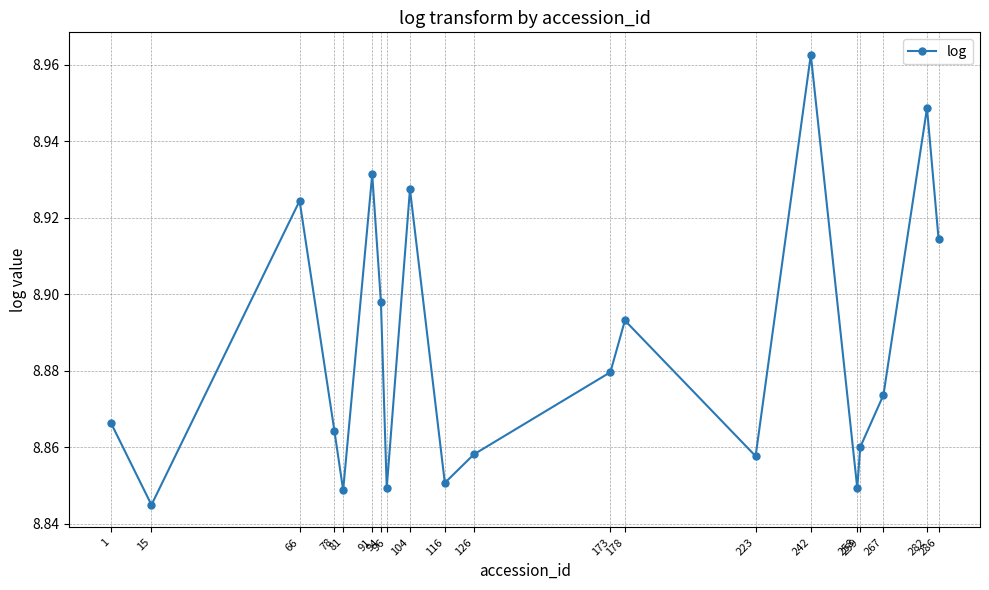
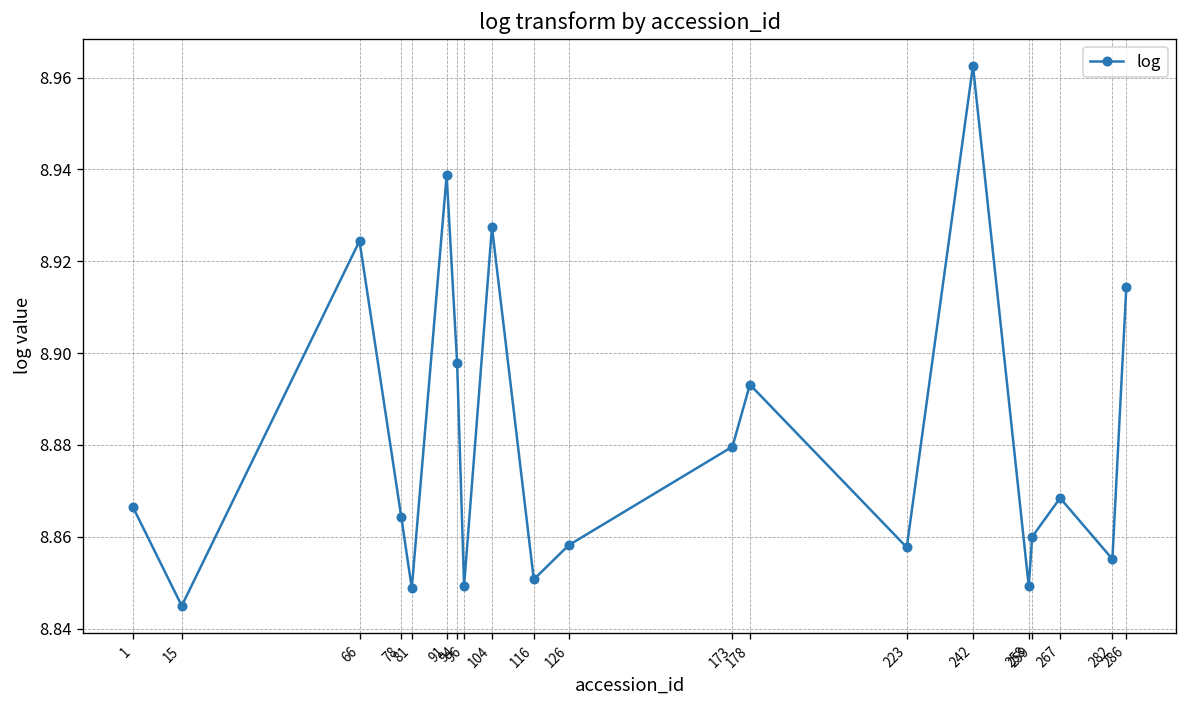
  {
    "1": 8.866,
    "15": 8.845,
    "66": 8.924,
    "78": 8.864,
    "81": 8.849,
-   "91": 8.931,
+   "91": 8.939,
    "94": 8.898,
    "96": 8.849,
    "104": 8.927,
    "116": 8.851,
    "126": 8.858,
    "173": 8.880,
    "178": 8.893,
    "223": 8.858,
    "242": 8.963,
    "258": 8.849,
    "259": 8.860,
-   "267": 8.874,
-   "282": 8.949,
+   "267": 8.868,
+   "282": 8.855,
    "286": 8.914
  }
